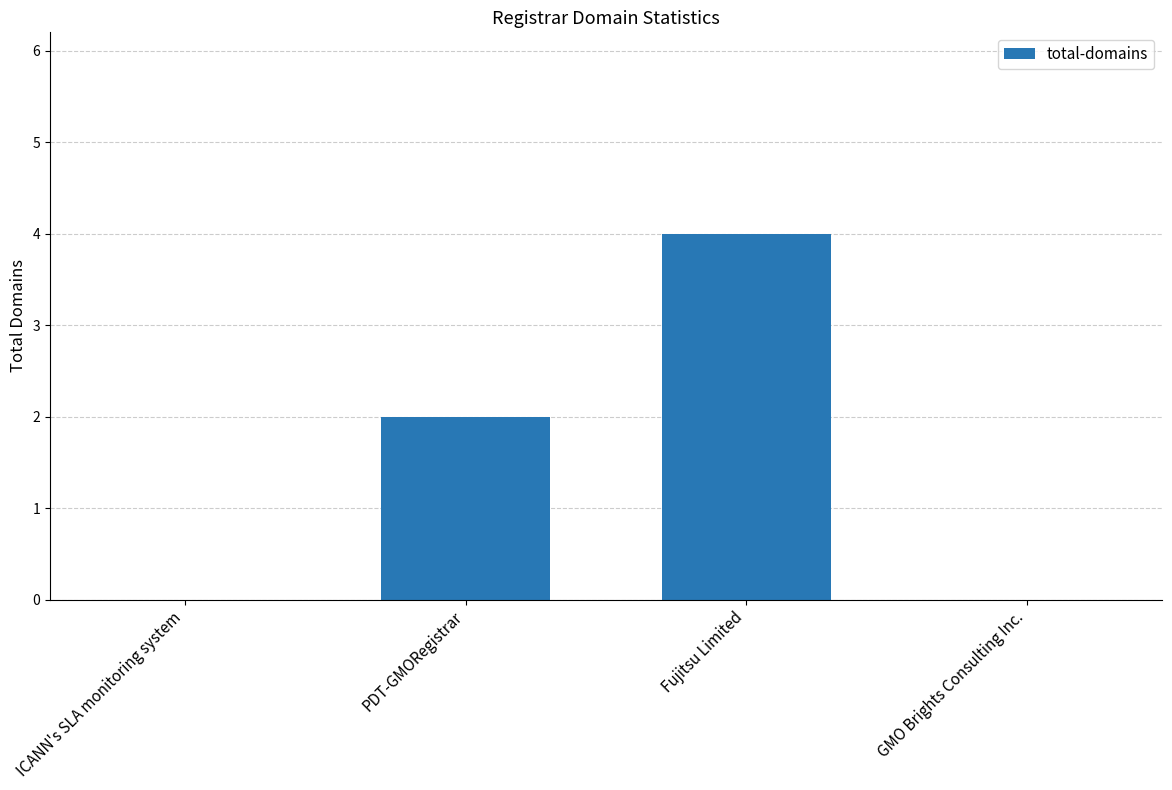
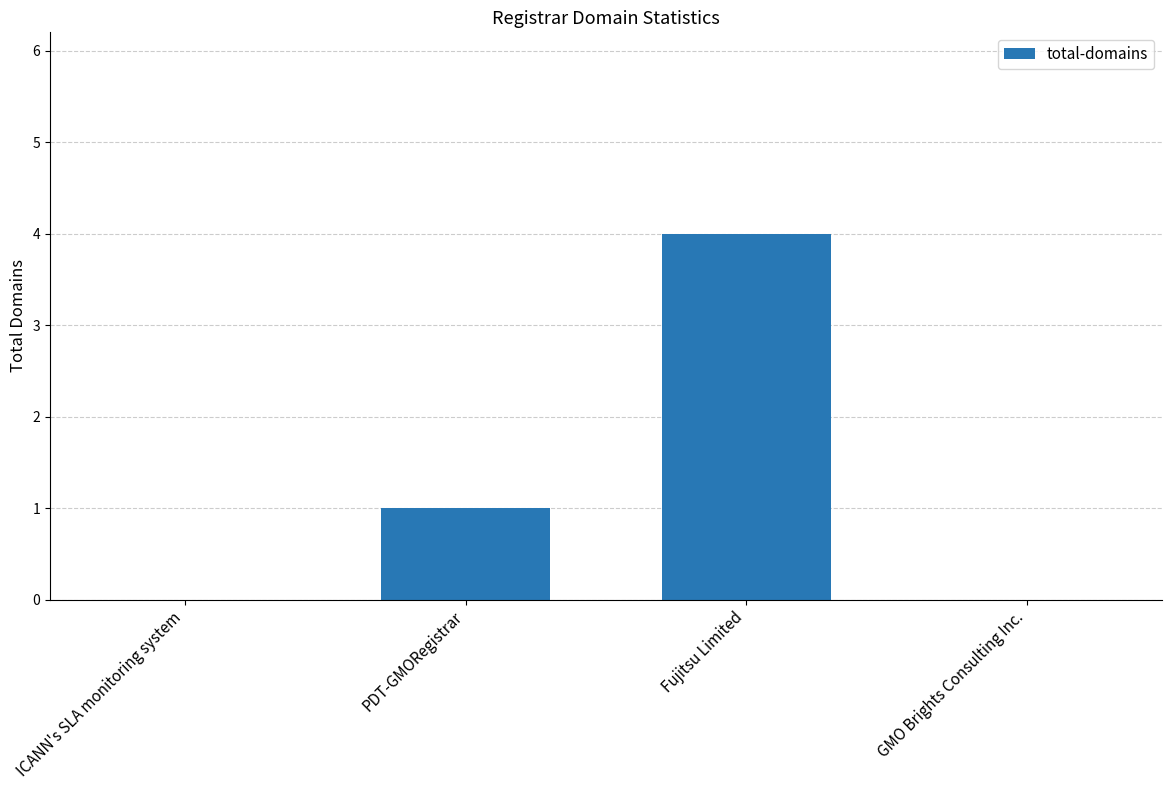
  {
    "ICANN's SLA monitoring system": 0,
-   "PDT-GMORegistrar": 2,
+   "PDT-GMORegistrar": 1,
    "Fujitsu Limited": 4,
    "GMO Brights Consulting Inc.": 0
  }
